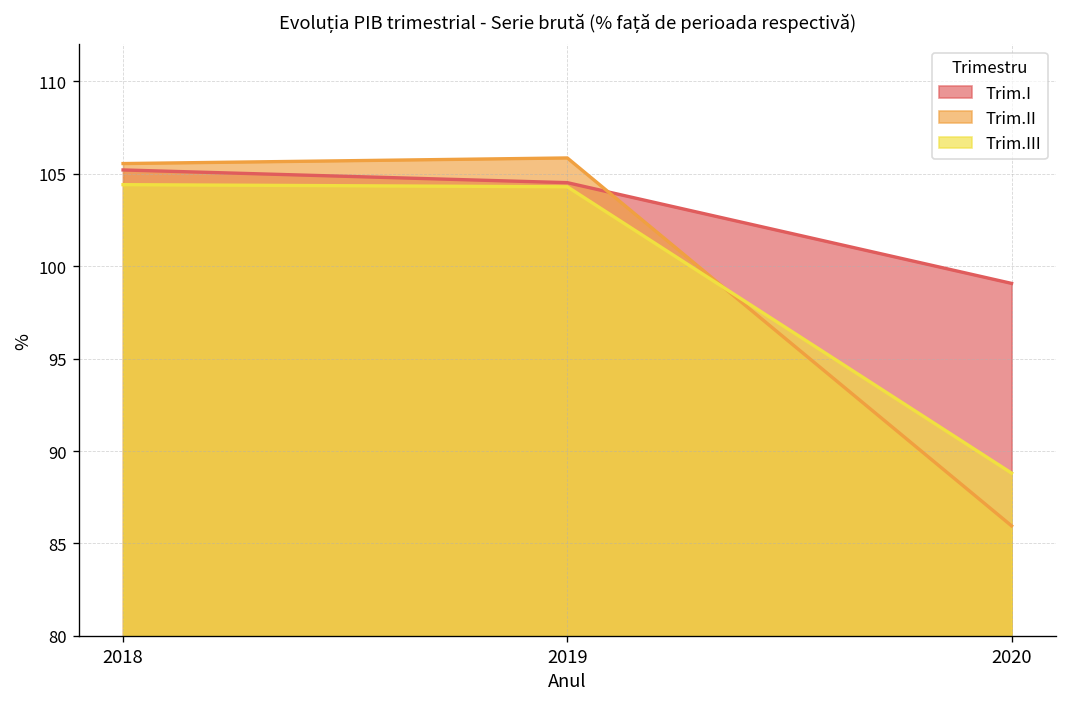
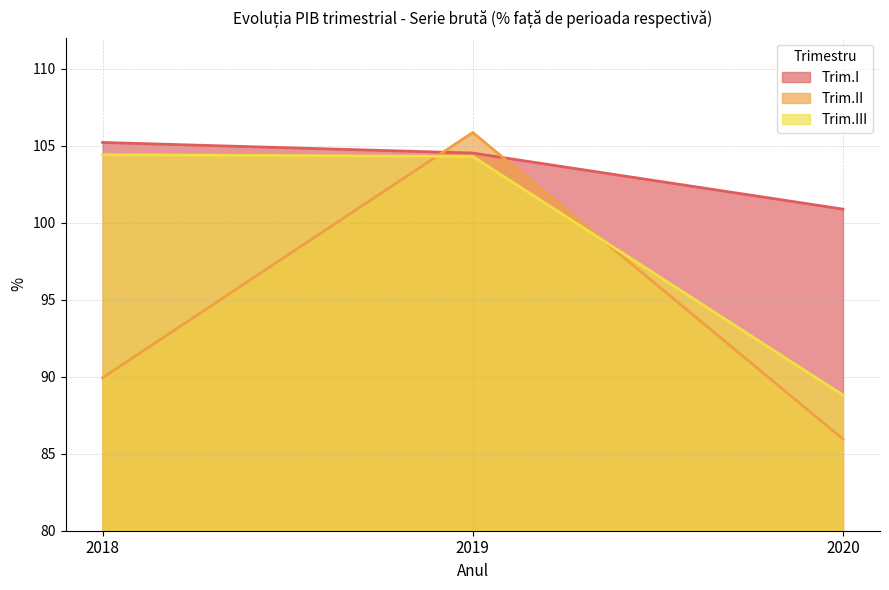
  {
    "Trim.I": {
      "2018": 105.2,
      "2019": 104.5,
-     "2020": 99.1
+     "2020": 100.9
    },
    "Trim.II": {
-     "2018": 105.5,
+     "2018": 89.9,
      "2019": 105.9,
      "2020": 86.0
    },
    "Trim.III": {
      "2018": 104.4,
      "2019": 104.3,
      "2020": 88.8
    }
  }
